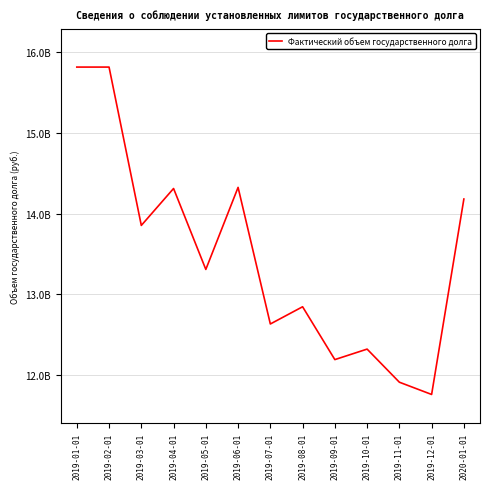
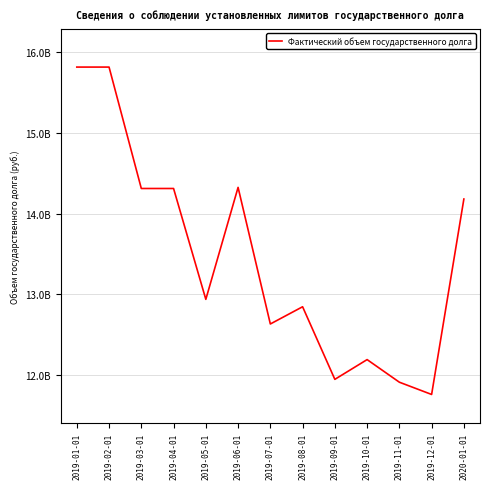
  {
    "2019-01-01": 15800000000,
    "2019-02-01": 15800000000,
-   "2019-03-01": 13900000000,
+   "2019-03-01": 14300000000,
    "2019-04-01": 14300000000,
-   "2019-05-01": 13300000000,
+   "2019-05-01": 12900000000,
    "2019-06-01": 14300000000,
    "2019-07-01": 12600000000,
    "2019-08-01": 12800000000,
-   "2019-09-01": 12200000000,
-   "2019-10-01": 12300000000,
+   "2019-09-01": 12000000000,
+   "2019-10-01": 12200000000,
    "2019-11-01": 11900000000,
    "2019-12-01": 11800000000,
    "2020-01-01": 14200000000
  }
